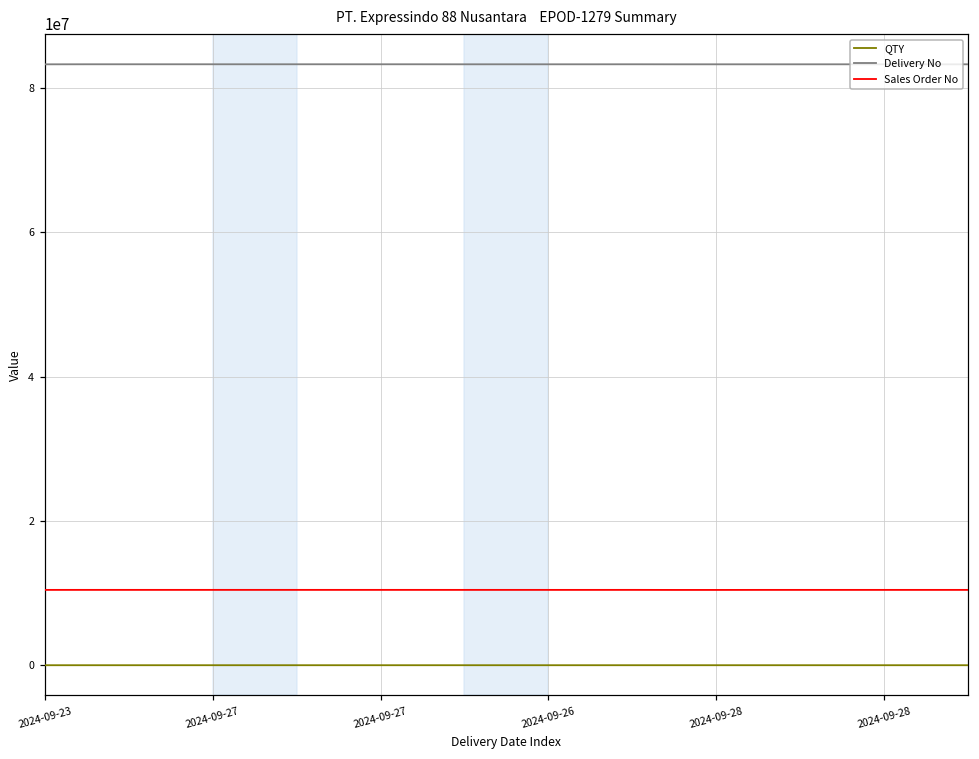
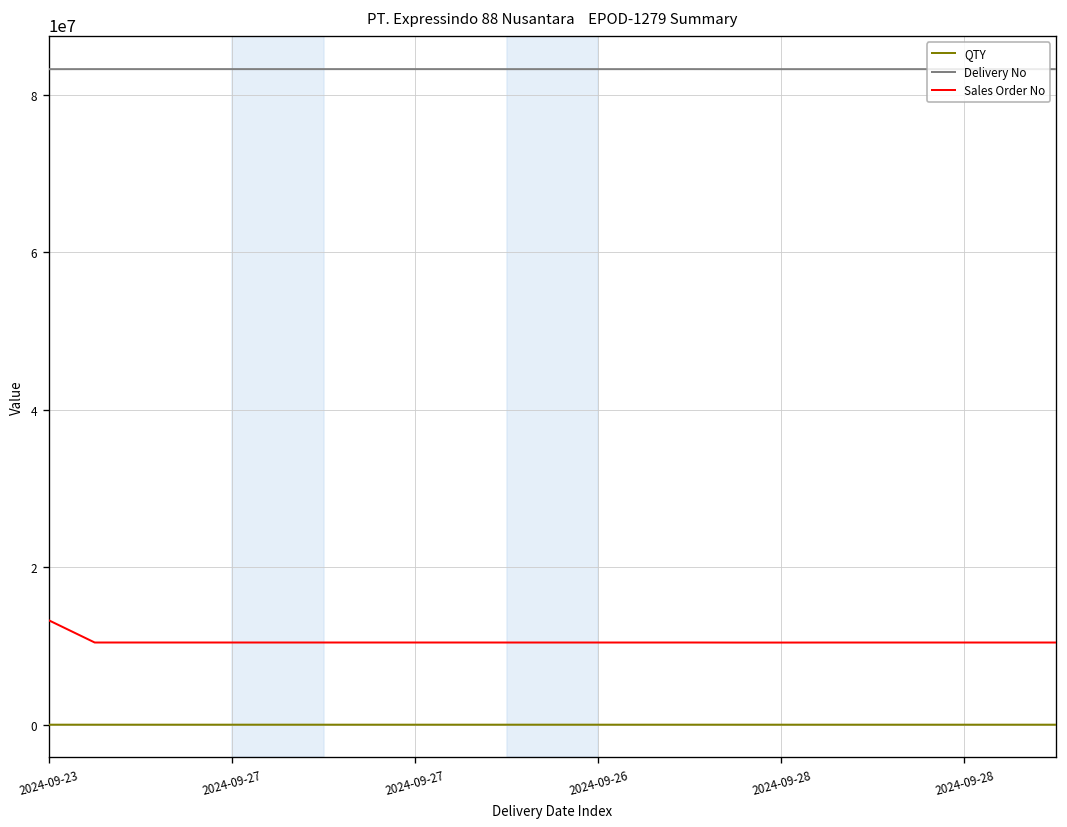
  {
    "QTY": {
      "2024-09-23": 0
    },
    "Delivery No": {
      "2024-09-23": 83000000
    },
    "Sales Order No": {
-     "2024-09-23": 10000000
+     "2024-09-23": 13000000
    }
  }
